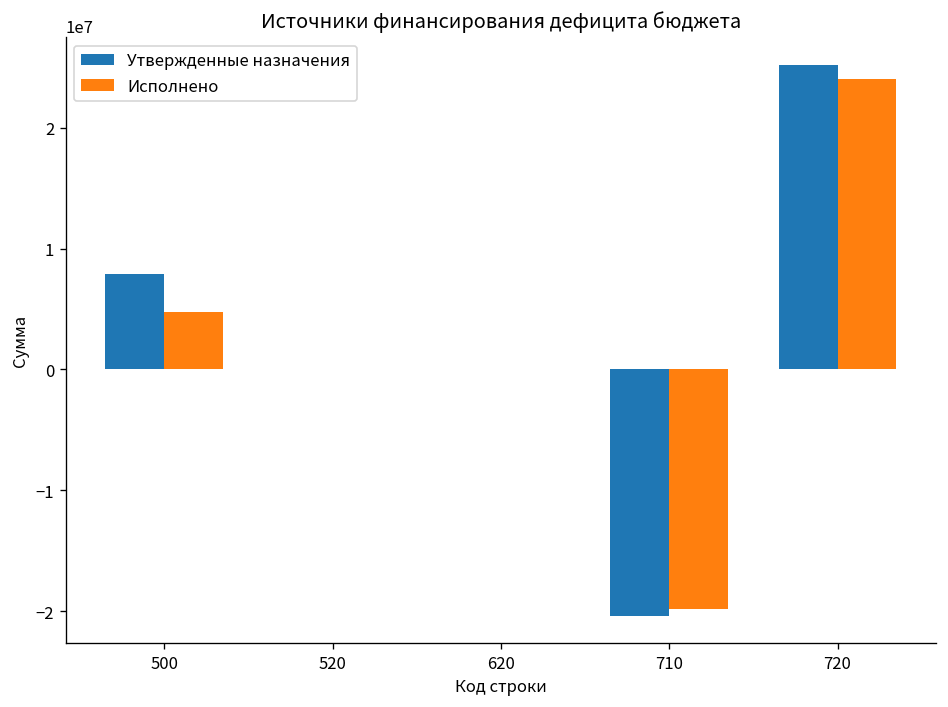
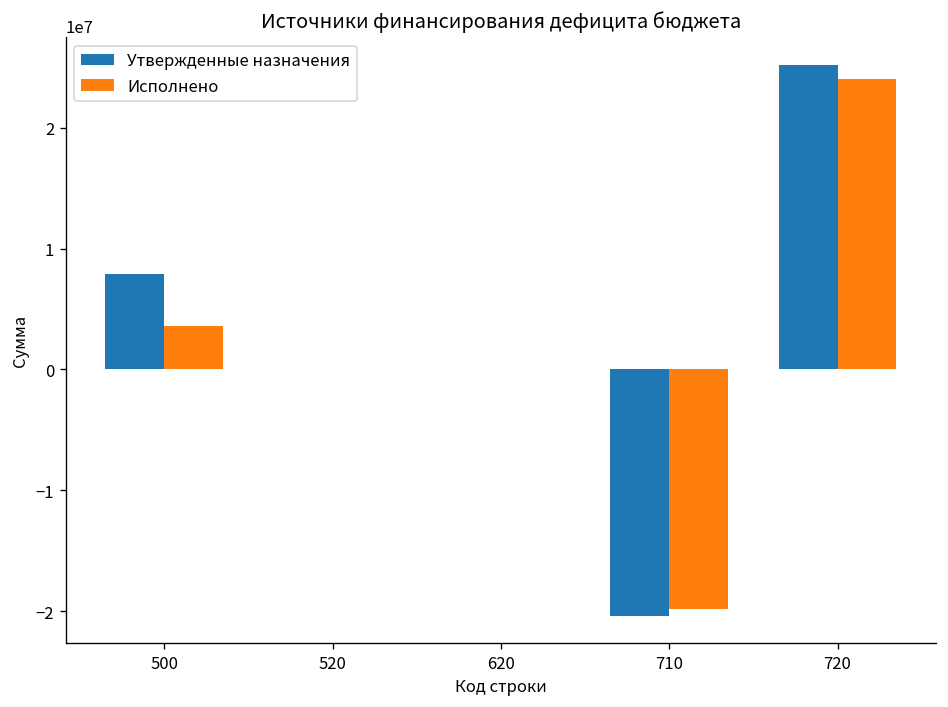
  {
    "Утвержденные назначения": {
      "500": 7900000,
      "520": 0,
      "620": 0,
      "710": -20400000,
      "720": 25200000
    },
    "Исполнено": {
-     "500": 4700000,
+     "500": 3600000,
      "520": 0,
      "620": 0,
      "710": -19800000,
      "720": 24000000
    }
  }
